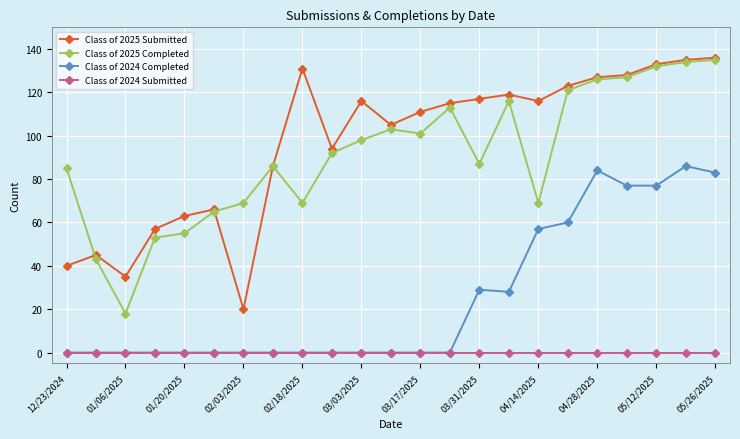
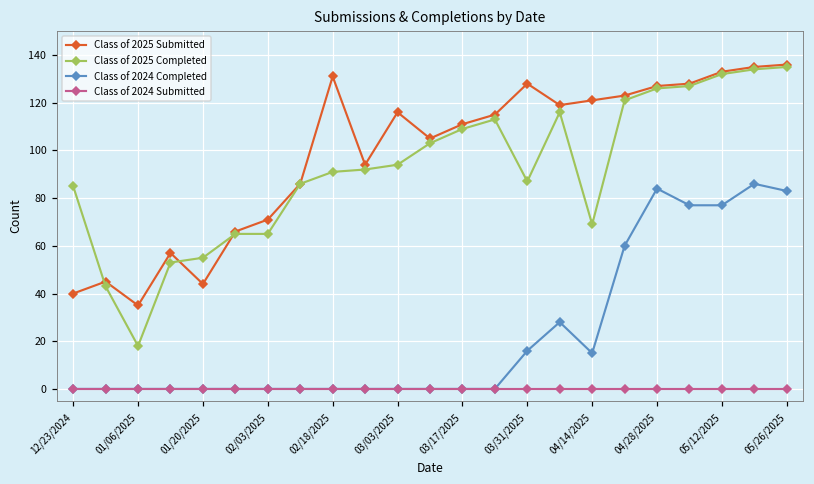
  {
    "Class of 2025 Submitted": {
      "12/23/2024": 40,
      "01/06/2025": 35,
-     "01/20/2025": 63,
-     "02/03/2025": 20,
+     "01/20/2025": 44,
+     "02/03/2025": 71,
      "02/18/2025": 131,
      "03/03/2025": 116,
      "03/17/2025": 111,
-     "03/31/2025": 117,
-     "04/14/2025": 116
+     "03/31/2025": 128,
+     "04/14/2025": 121
    },
    "Class of 2025 Completed": {
      "12/23/2024": 85,
      "01/06/2025": 18,
      "01/20/2025": 55,
-     "02/03/2025": 69,
-     "02/18/2025": 69,
-     "03/03/2025": 98,
-     "03/17/2025": 101,
+     "02/03/2025": 65,
+     "02/18/2025": 91,
+     "03/03/2025": 94,
+     "03/17/2025": 109,
      "03/31/2025": 87,
      "04/14/2025": 69
    },
    "Class of 2024 Completed": {
-     "03/31/2025": 29,
-     "04/14/2025": 57,
+     "03/31/2025": 16,
+     "04/14/2025": 15,
      "04/28/2025": 84,
      "05/12/2025": 77,
      "05/26/2025": 83
    },
    "Class of 2024 Submitted": {
      "03/31/2025": 0,
      "04/14/2025": 0,
      "04/28/2025": 0,
      "05/12/2025": 0,
      "05/26/2025": 0
    }
  }
